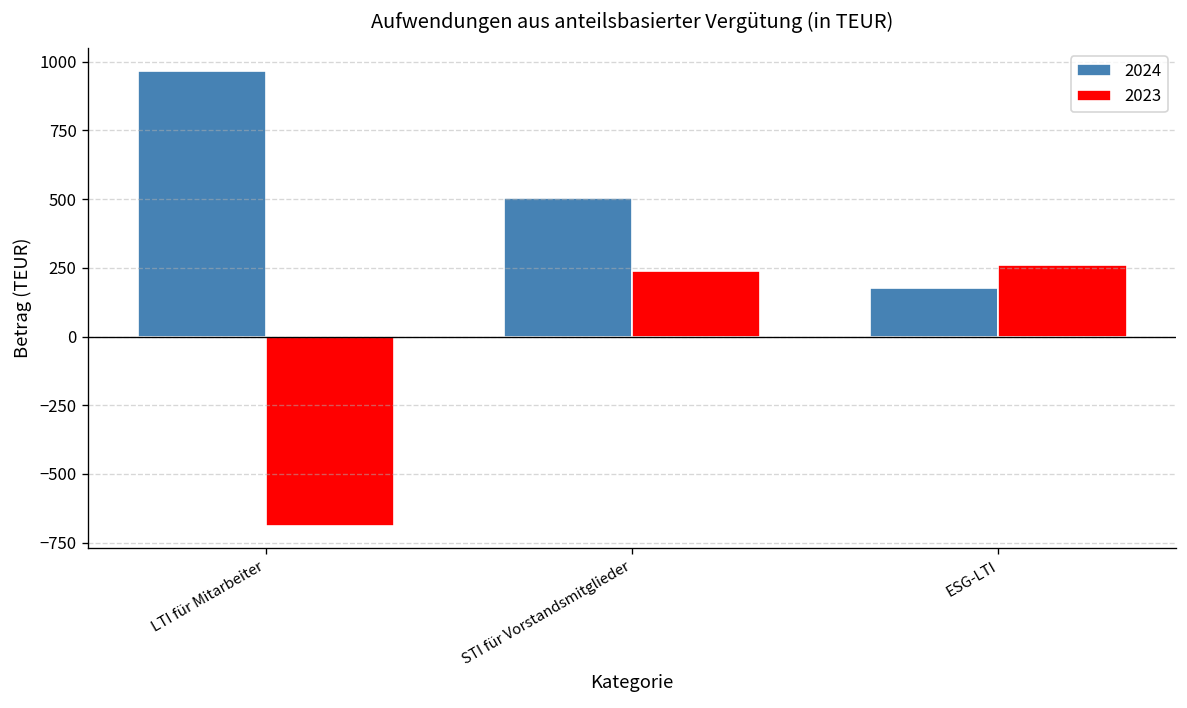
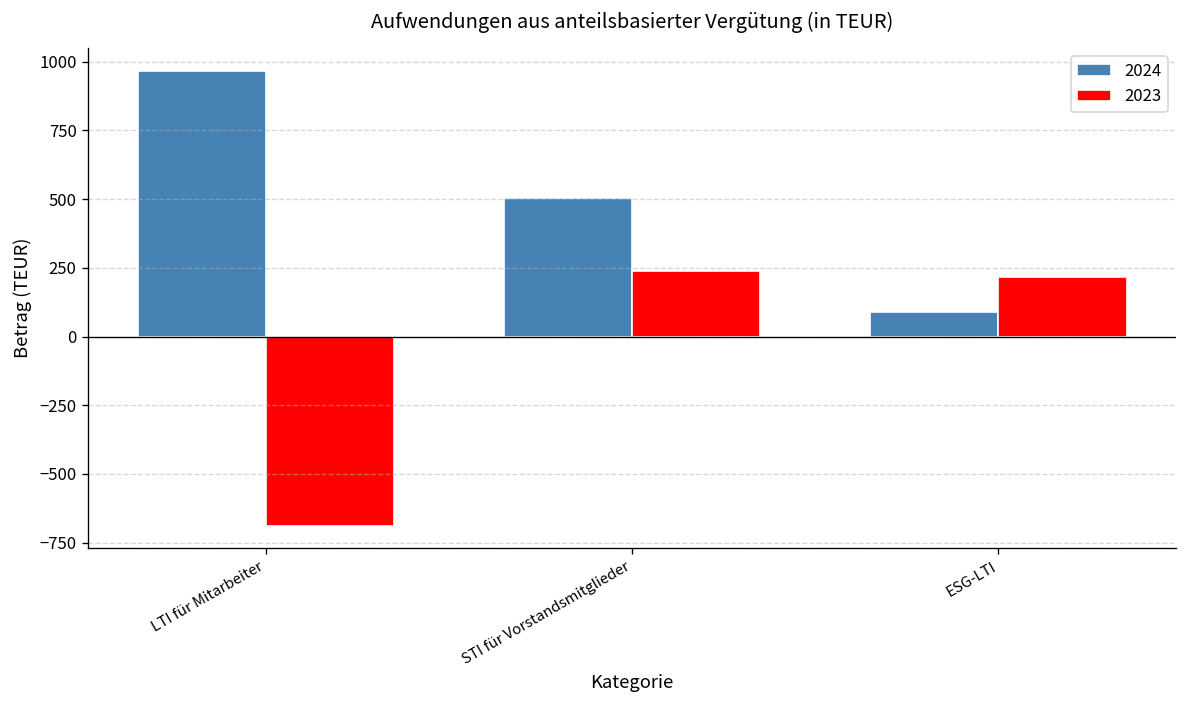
  {
    "2024": {
      "LTI für Mitarbeiter": 970,
      "STI für Vorstandsmitglieder": 500,
-     "ESG-LTI": 180
+     "ESG-LTI": 90
    },
    "2023": {
      "LTI für Mitarbeiter": -690,
      "STI für Vorstandsmitglieder": 240,
-     "ESG-LTI": 260
+     "ESG-LTI": 220
    }
  }
